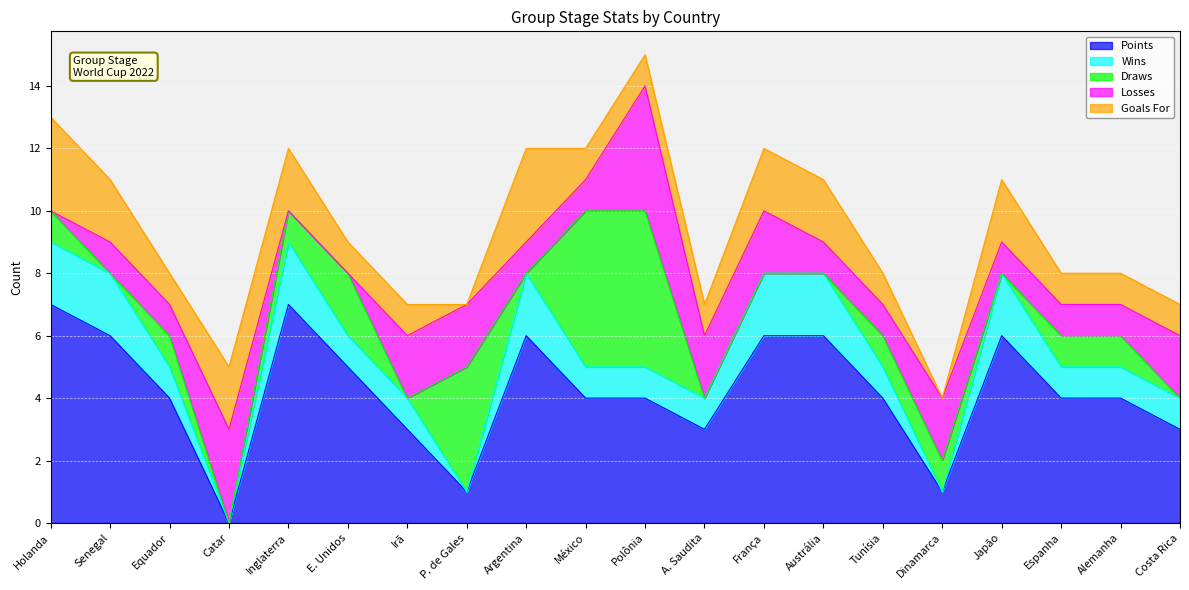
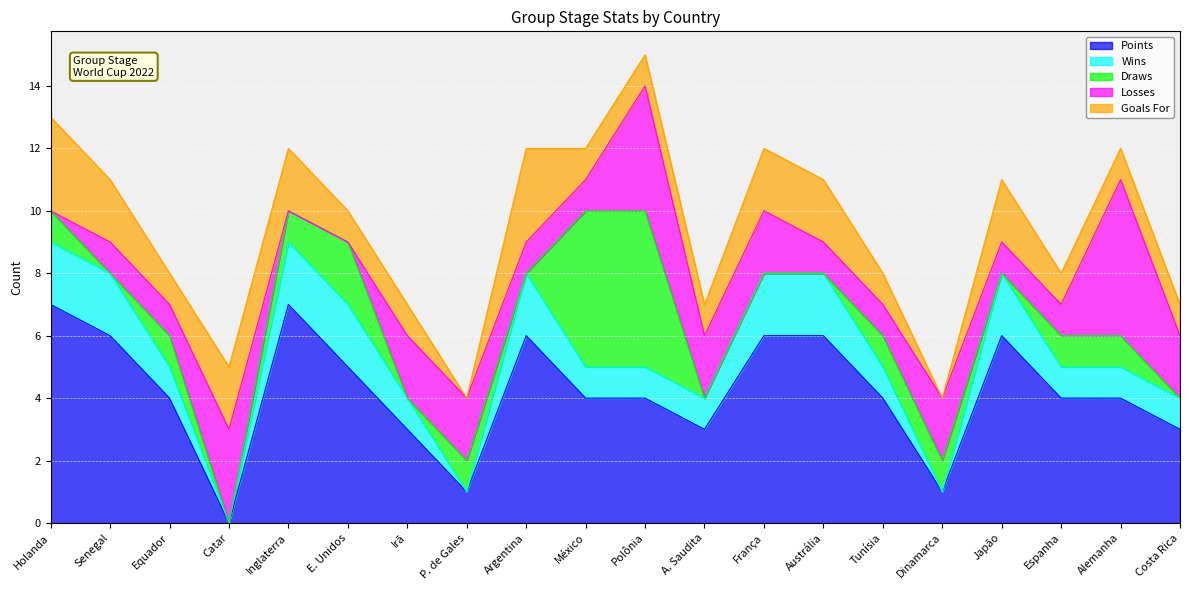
  {
    "Points": {
      "Holanda": 7,
      "Senegal": 6,
      "Equador": 4,
      "Inglaterra": 7,
      "E. Unidos": 5,
      "Irã": 3,
      "Argentina": 6,
      "México": 4,
      "Polônia": 4,
      "A. Saudita": 3,
      "França": 6,
      "Austrália": 6,
      "Tunísia": 4,
      "Japão": 6,
      "Espanha": 4,
      "Alemanha": 4,
      "Costa Rica": 3
    },
    "Wins": {
      "Holanda": 2,
      "Equador": 1,
      "Inglaterra": 2,
-     "E. Unidos": 1,
+     "E. Unidos": 2,
      "México": 1,
      "Polônia": 1,
      "Tunísia": 1,
      "Espanha": 1,
      "Alemanha": 1
    },
    "Draws": {
      "Equador": 1,
-     "P. de Gales": 4,
+     "P. de Gales": 1,
      "México": 5,
      "Polônia": 5,
      "Tunísia": 1,
      "Dinamarca": 1,
      "Espanha": 1,
      "Alemanha": 1
    },
    "Losses": {
      "Senegal": 1,
      "Equador": 1,
      "Catar": 3,
      "Irã": 2,
      "Argentina": 1,
      "México": 1,
      "Polônia": 4,
      "A. Saudita": 2,
      "França": 2,
      "Austrália": 1,
      "Tunísia": 1,
      "Japão": 1,
      "Espanha": 1,
-     "Alemanha": 1,
+     "Alemanha": 5,
      "Costa Rica": 2
    },
    "Goals For": {
      "Holanda": 3,
      "Senegal": 2,
      "Equador": 1,
      "Catar": 2,
      "Inglaterra": 2,
      "E. Unidos": 1,
      "Irã": 1,
      "Argentina": 3,
      "México": 1,
      "Polônia": 1,
      "A. Saudita": 1,
      "França": 2,
      "Austrália": 2,
      "Tunísia": 1,
      "Japão": 2,
      "Espanha": 1,
      "Alemanha": 1,
      "Costa Rica": 1
    }
  }
